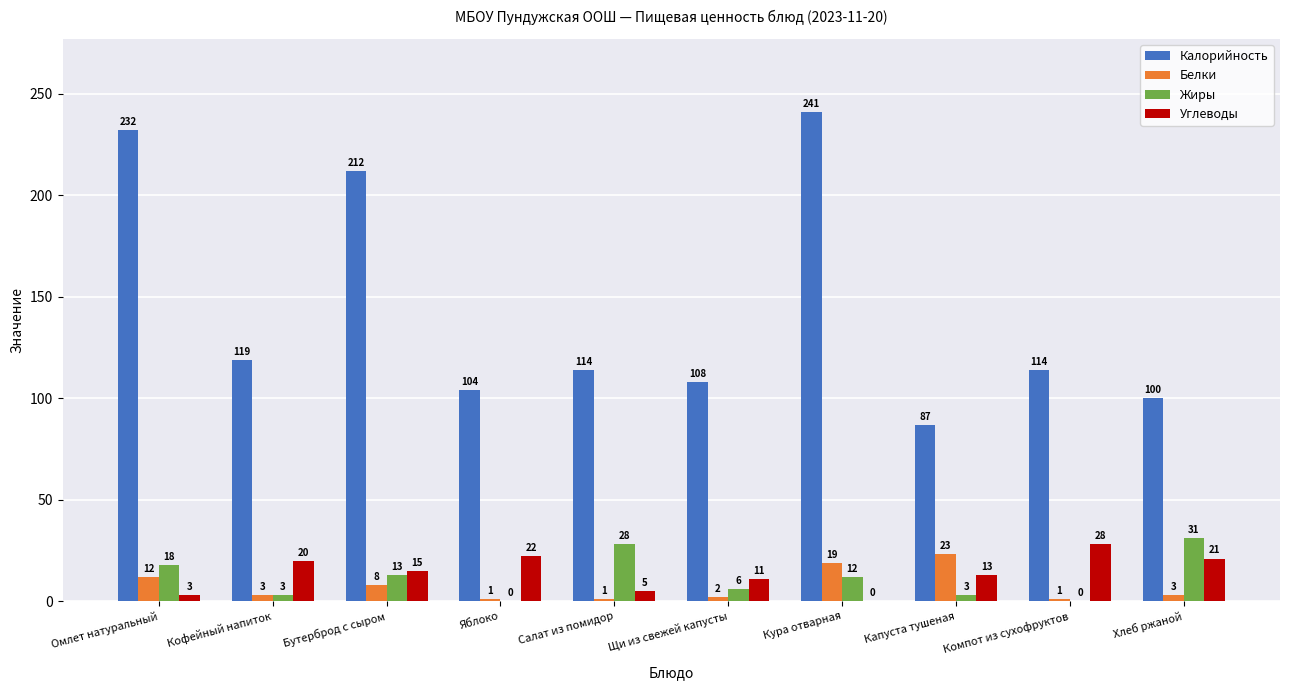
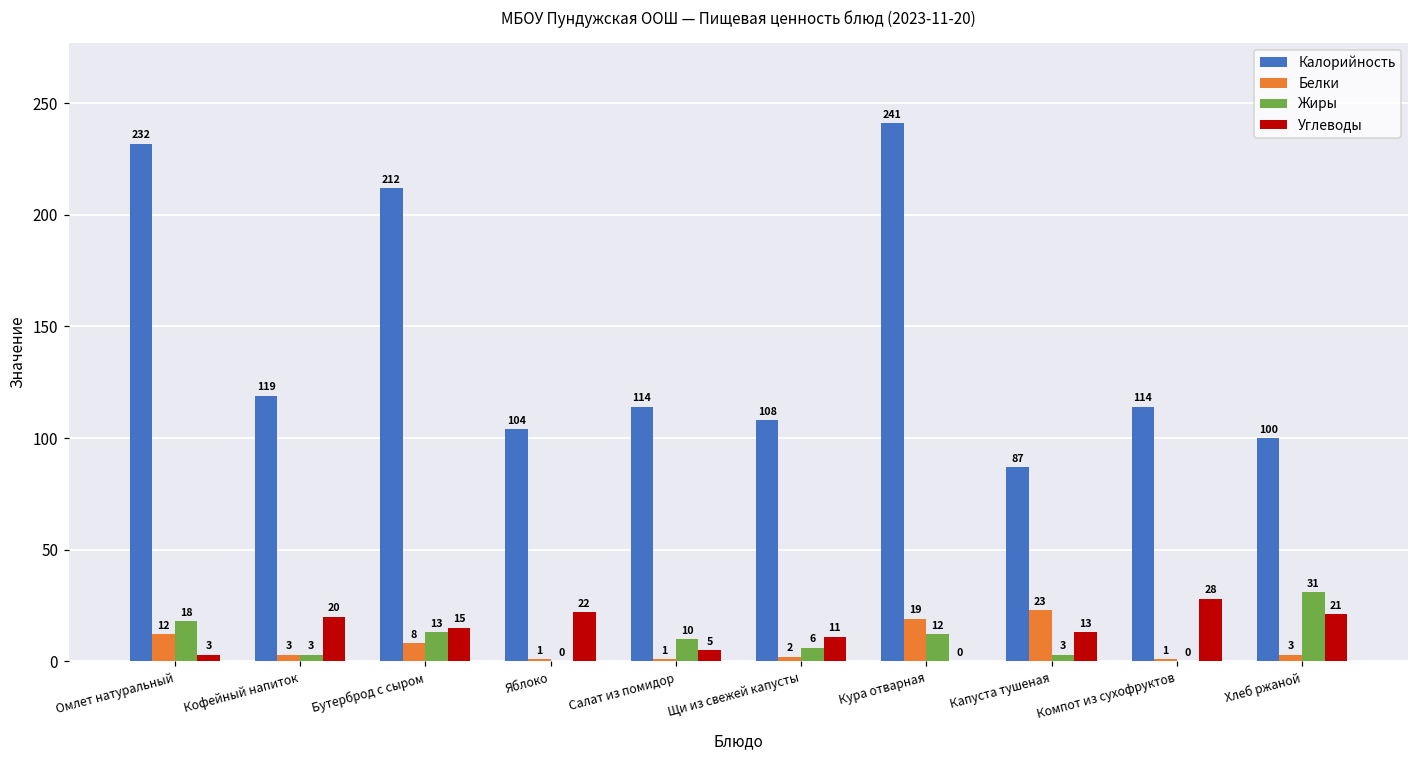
  {
    "Калорийность": {
      "Омлет натуральный": 232,
      "Кофейный напиток": 119,
      "Бутерброд с сыром": 212,
      "Яблоко": 104,
      "Салат из помидор": 114,
      "Щи из свежей капусты": 108,
      "Кура отварная": 241,
      "Капуста тушеная": 87,
      "Компот из сухофруктов": 114,
      "Хлеб ржаной": 100
    },
    "Белки": {
      "Омлет натуральный": 12,
      "Кофейный напиток": 3,
      "Бутерброд с сыром": 8,
      "Яблоко": 1,
      "Салат из помидор": 1,
      "Щи из свежей капусты": 2,
      "Кура отварная": 19,
      "Капуста тушеная": 23,
      "Компот из сухофруктов": 1,
      "Хлеб ржаной": 3
    },
    "Жиры": {
      "Омлет натуральный": 18,
      "Кофейный напиток": 3,
      "Бутерброд с сыром": 13,
      "Яблоко": 0,
-     "Салат из помидор": 28,
+     "Салат из помидор": 10,
      "Щи из свежей капусты": 6,
      "Кура отварная": 12,
      "Капуста тушеная": 3,
      "Компот из сухофруктов": 0,
      "Хлеб ржаной": 31
    },
    "Углеводы": {
      "Омлет натуральный": 3,
      "Кофейный напиток": 20,
      "Бутерброд с сыром": 15,
      "Яблоко": 22,
      "Салат из помидор": 5,
      "Щи из свежей капусты": 11,
      "Кура отварная": 0,
      "Капуста тушеная": 13,
      "Компот из сухофруктов": 28,
      "Хлеб ржаной": 21
    }
  }
